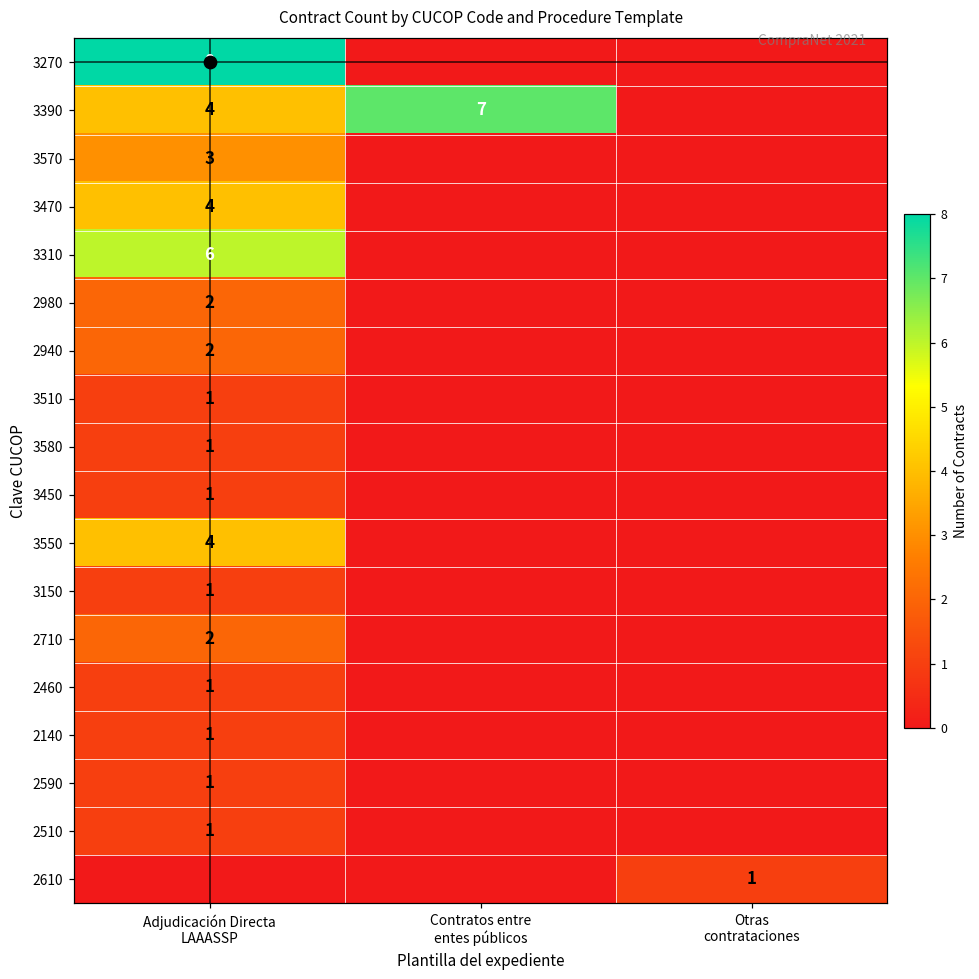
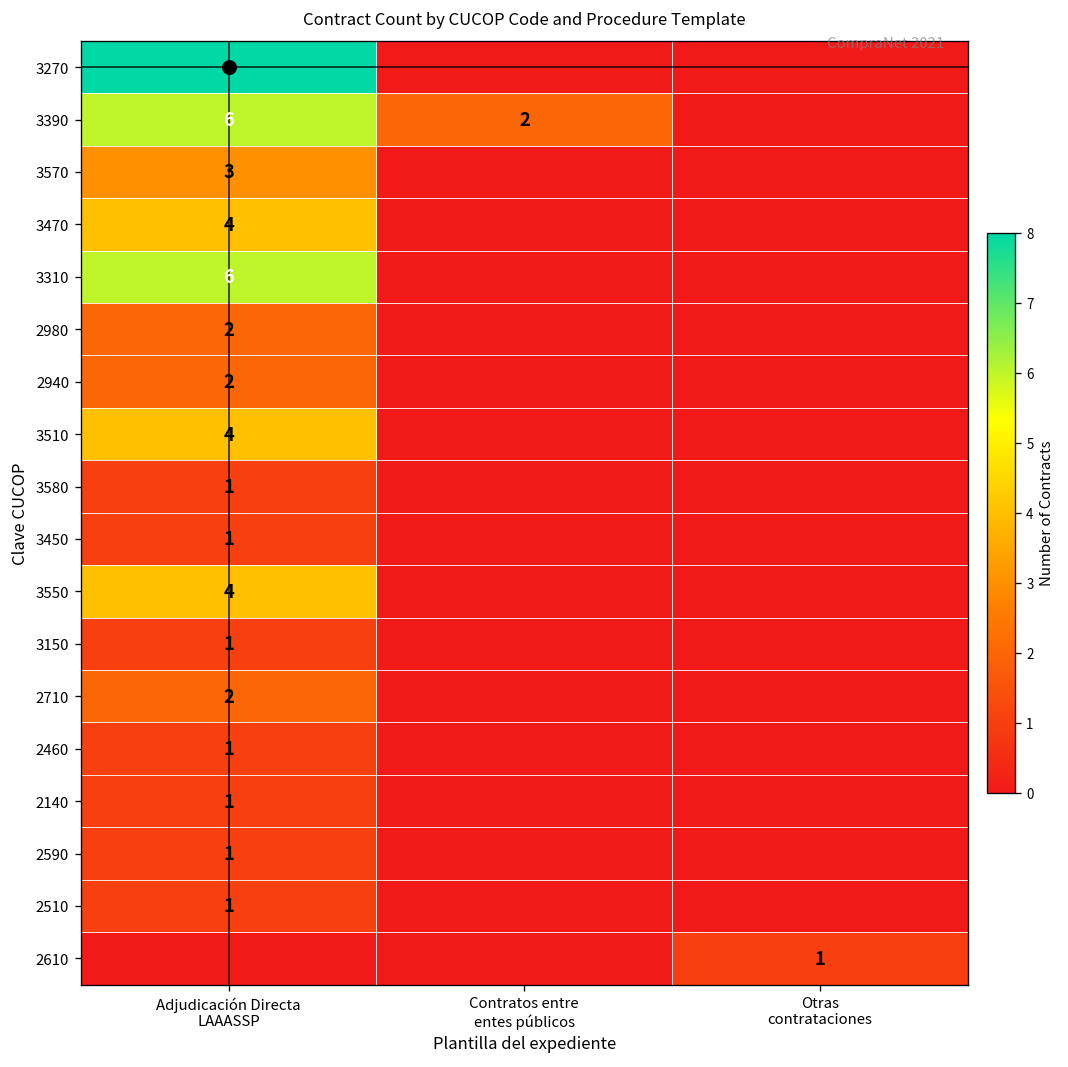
  {
    "3390": {
-     "Adjudicación Directa LAAASSP": 4,
-     "Contratos entre entes públicos": 7
+     "Adjudicación Directa LAAASSP": 6,
+     "Contratos entre entes públicos": 2
    },
    "3570": {
      "Adjudicación Directa LAAASSP": 3
    },
    "3470": {
      "Adjudicación Directa LAAASSP": 4
    },
    "3310": {
      "Adjudicación Directa LAAASSP": 6
    },
    "2980": {
      "Adjudicación Directa LAAASSP": 2
    },
    "2940": {
      "Adjudicación Directa LAAASSP": 2
    },
    "3510": {
-     "Adjudicación Directa LAAASSP": 1
+     "Adjudicación Directa LAAASSP": 4
    },
    "3580": {
      "Adjudicación Directa LAAASSP": 1
    },
    "3450": {
      "Adjudicación Directa LAAASSP": 1
    },
    "3550": {
      "Adjudicación Directa LAAASSP": 4
    },
    "3150": {
      "Adjudicación Directa LAAASSP": 1
    },
    "2710": {
      "Adjudicación Directa LAAASSP": 2
    },
    "2460": {
      "Adjudicación Directa LAAASSP": 1
    },
    "2140": {
      "Adjudicación Directa LAAASSP": 1
    },
    "2590": {
      "Adjudicación Directa LAAASSP": 1
    },
    "2510": {
      "Adjudicación Directa LAAASSP": 1
    },
    "2610": {
      "Otras contrataciones": 1
    }
  }
